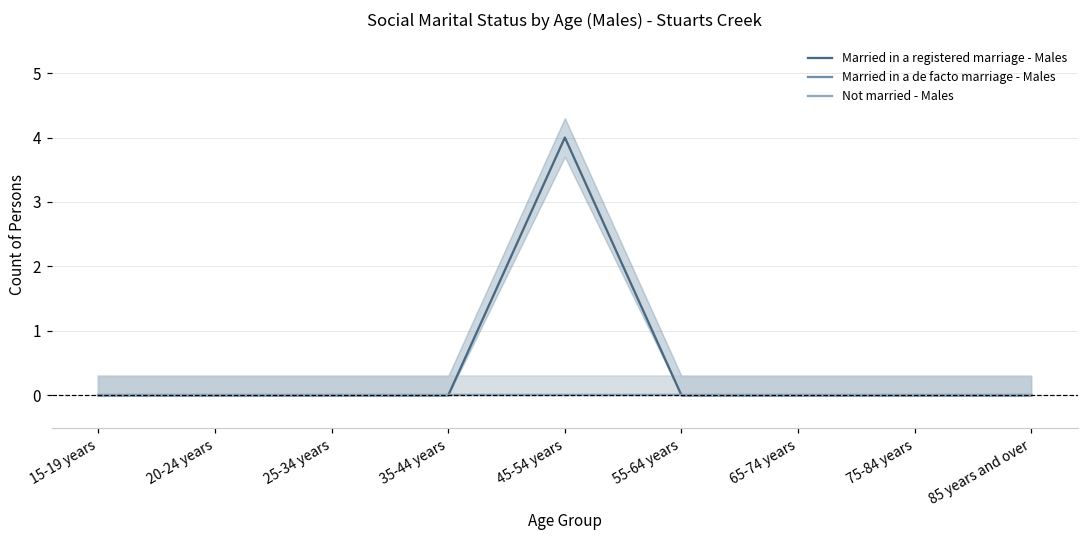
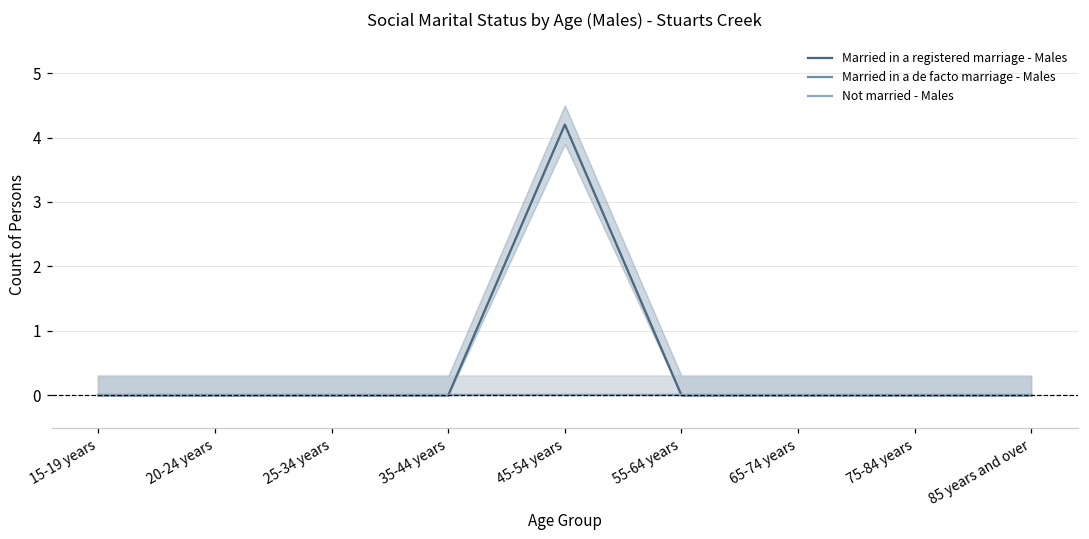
  {
    "Married in a registered marriage - Males": {
-     "45-54 years": 4.0
+     "45-54 years": 4.2
    }
  }
